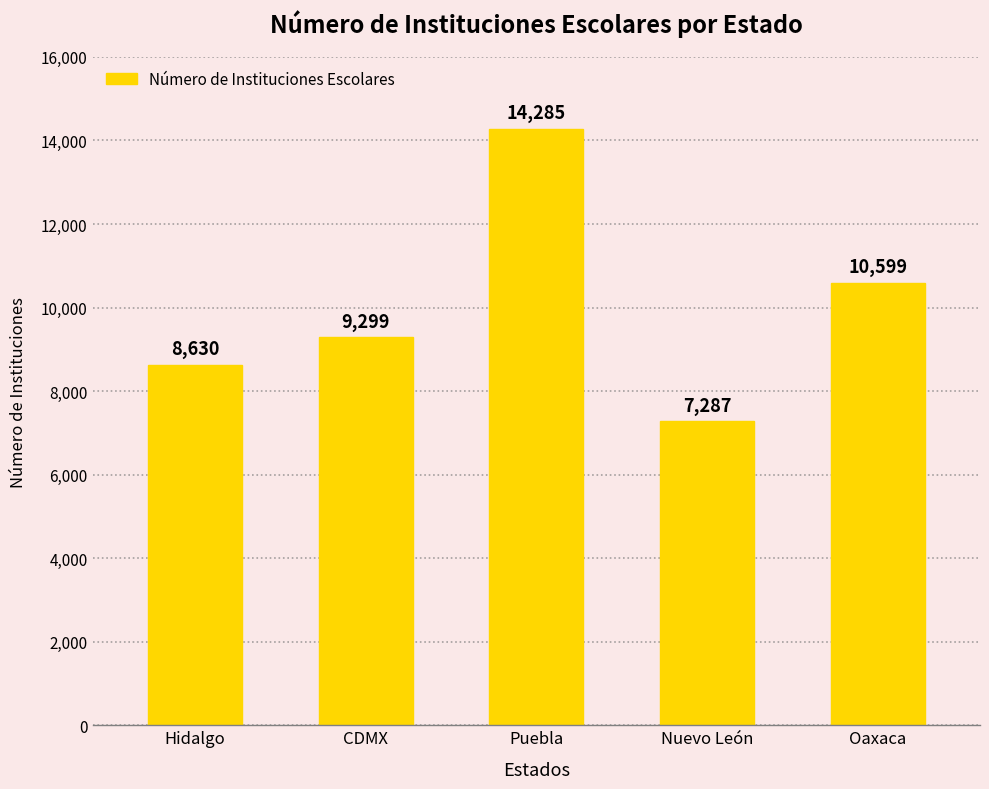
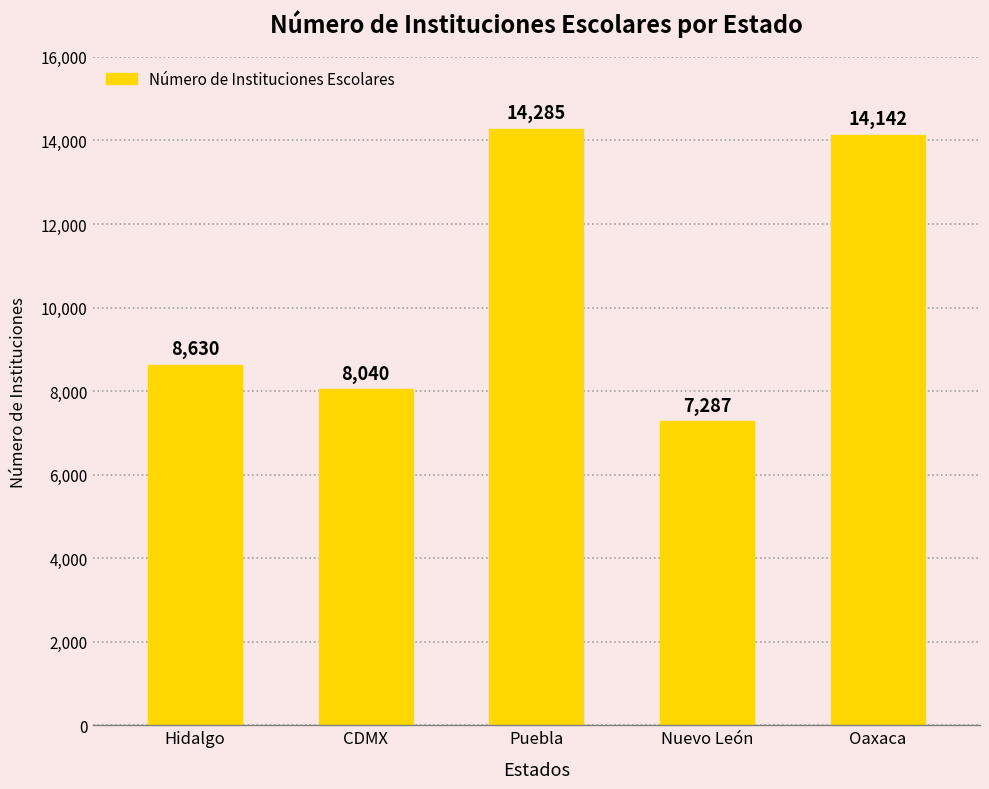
  {
    "Hidalgo": "8,630",
-   "CDMX": "9,299",
+   "CDMX": "8,040",
    "Puebla": "14,285",
    "Nuevo León": "7,287",
-   "Oaxaca": "10,599"
+   "Oaxaca": "14,142"
  }
